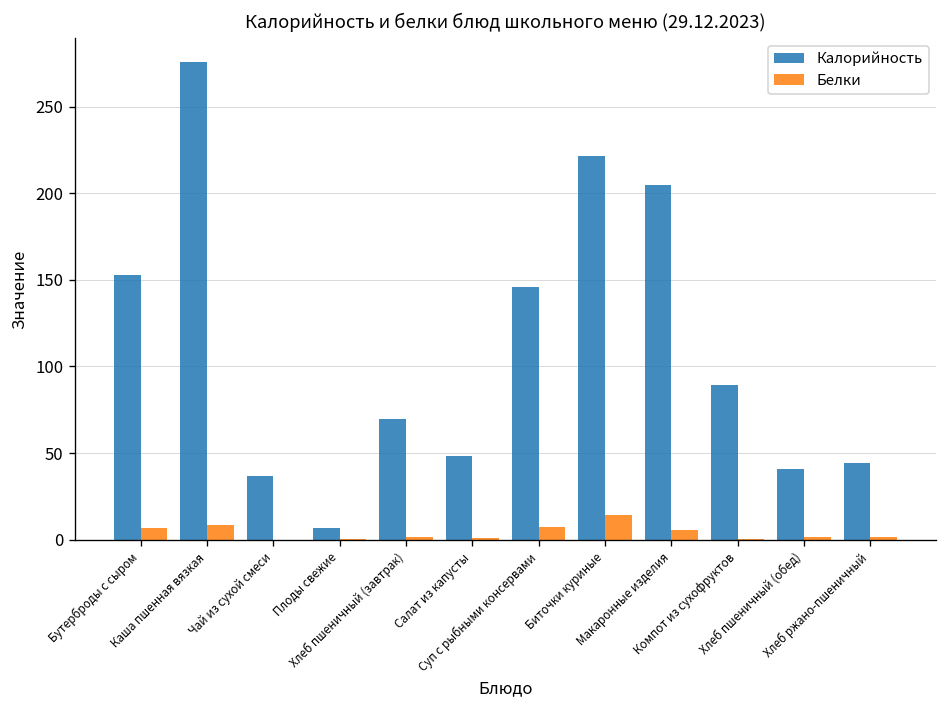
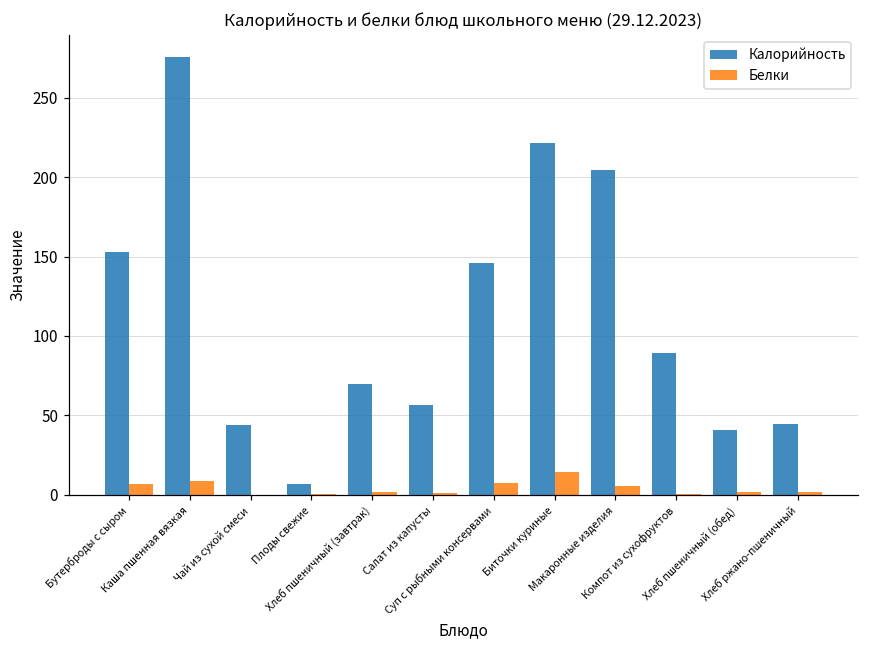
  {
    "Калорийность": {
      "Бутерброды с сыром": 153,
      "Каша пшенная вязкая": 276,
-     "Чай из сухой смеси": 37,
+     "Чай из сухой смеси": 44,
      "Плоды свежие": 7,
      "Хлеб пшеничный (завтрак)": 70,
-     "Салат из капусты": 48,
+     "Салат из капусты": 57,
      "Суп с рыбными консервами": 146,
      "Биточки куриные": 222,
      "Макаронные изделия": 205,
      "Компот из сухофруктов": 89,
      "Хлеб пшеничный (обед)": 41,
      "Хлеб ржано-пшеничный": 44
    },
    "Белки": {
      "Бутерброды с сыром": 7,
      "Каша пшенная вязкая": 9,
      "Чай из сухой смеси": 0,
      "Суп с рыбными консервами": 7,
      "Биточки куриные": 14,
      "Макаронные изделия": 6
    }
  }
